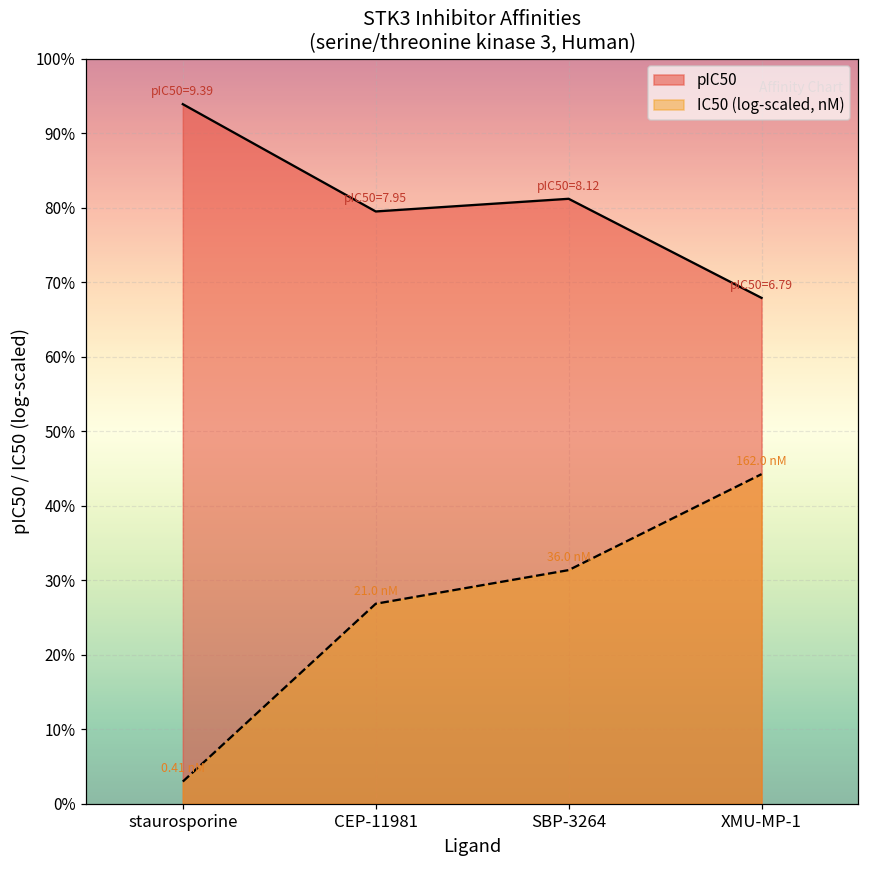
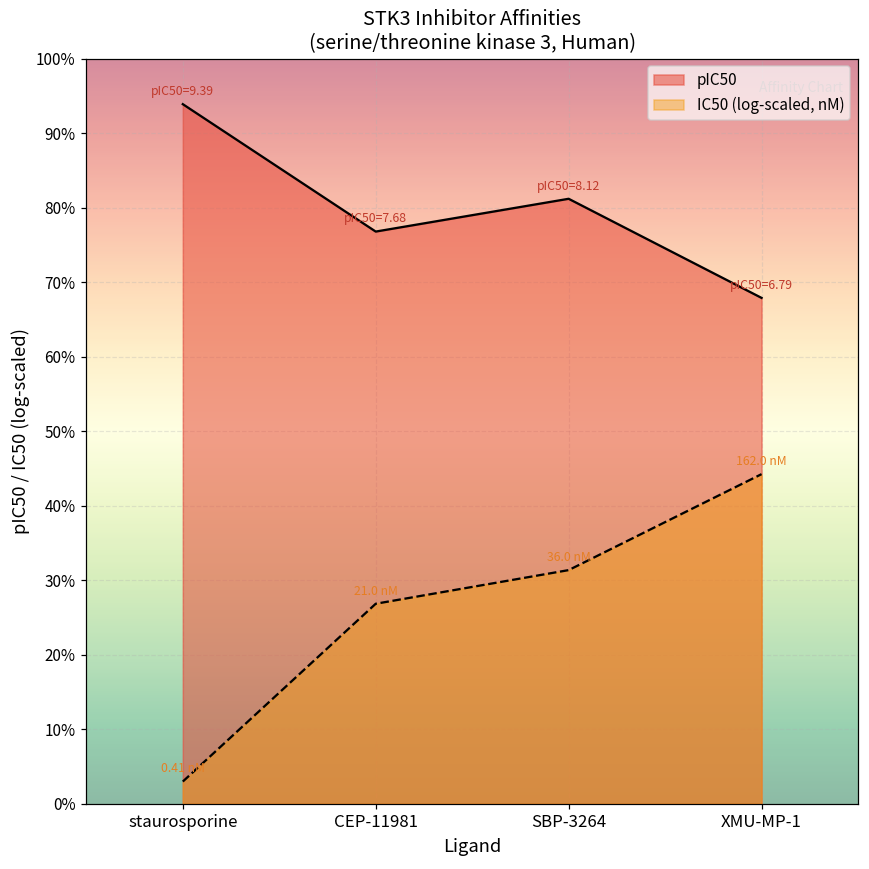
  {
    "pIC50": {
      "staurosporine": 9.39,
-     "CEP-11981": 7.95,
+     "CEP-11981": 7.68,
      "SBP-3264": 8.12,
      "XMU-MP-1": 6.79
    }
  }
